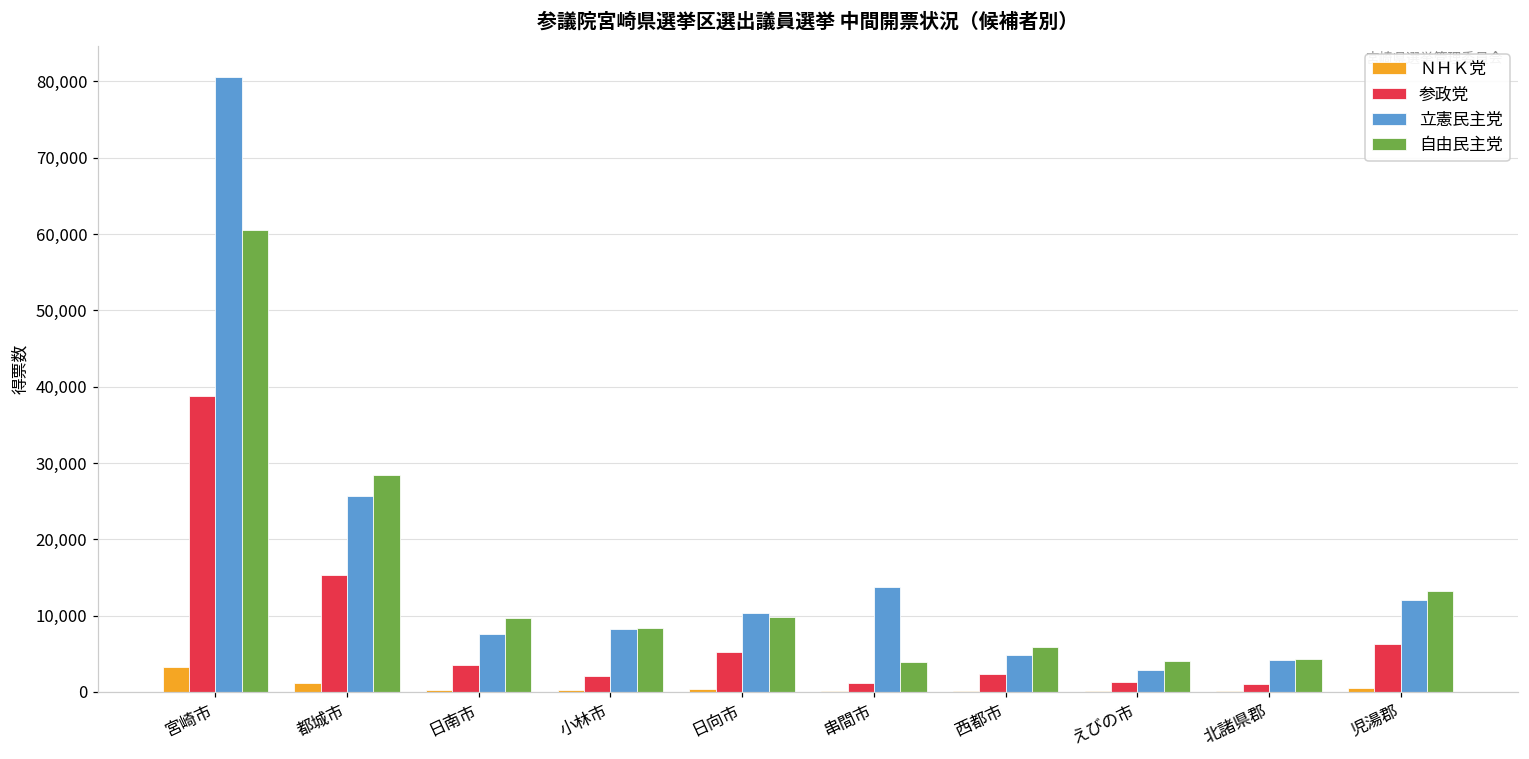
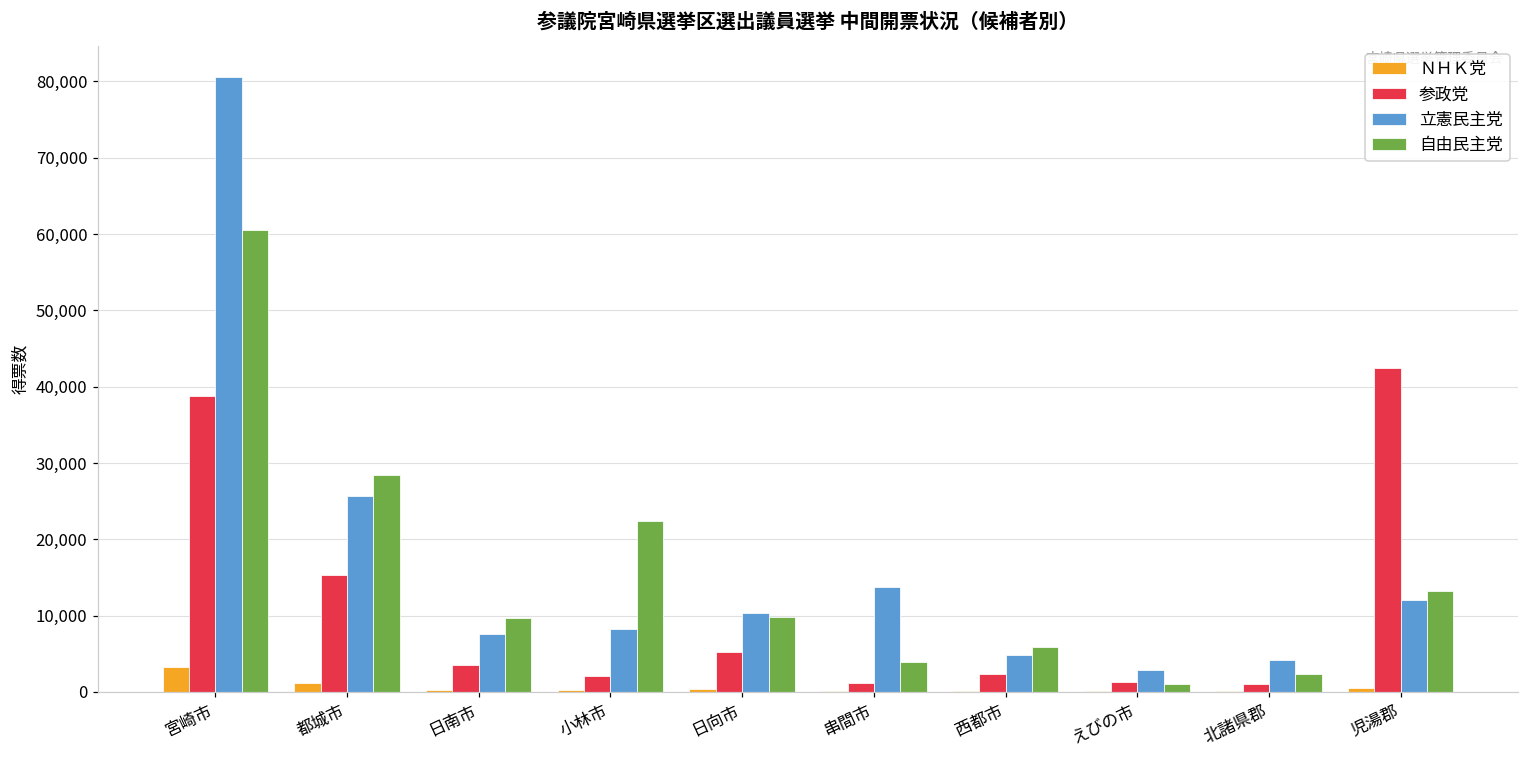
  {
    "ＮＨＫ党": {
      "宮崎市": "3,000",
      "都城市": "1,000",
      "日向市": "0",
      "児湯郡": "1,000"
    },
    "参政党": {
      "宮崎市": "39,000",
      "都城市": "15,000",
      "日南市": "4,000",
      "小林市": "2,000",
      "日向市": "5,000",
      "串間市": "1,000",
      "西都市": "2,000",
      "えびの市": "1,000",
      "北諸県郡": "1,000",
-     "児湯郡": "6,000"
+     "児湯郡": "42,000"
    },
    "立憲民主党": {
      "宮崎市": "81,000",
      "都城市": "26,000",
      "日南市": "8,000",
      "小林市": "8,000",
      "日向市": "10,000",
      "串間市": "14,000",
      "西都市": "5,000",
      "えびの市": "3,000",
      "北諸県郡": "4,000",
      "児湯郡": "12,000"
    },
    "自由民主党": {
      "宮崎市": "61,000",
      "都城市": "28,000",
      "日南市": "10,000",
-     "小林市": "8,000",
+     "小林市": "22,000",
      "日向市": "10,000",
      "串間市": "4,000",
      "西都市": "6,000",
-     "えびの市": "4,000",
-     "北諸県郡": "4,000",
+     "えびの市": "1,000",
+     "北諸県郡": "2,000",
      "児湯郡": "13,000"
    }
  }
